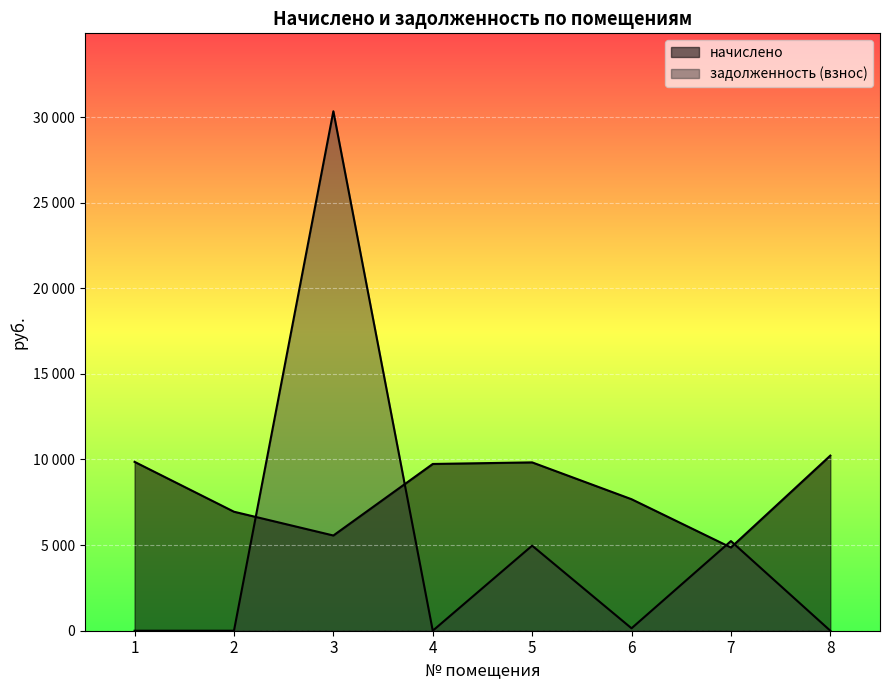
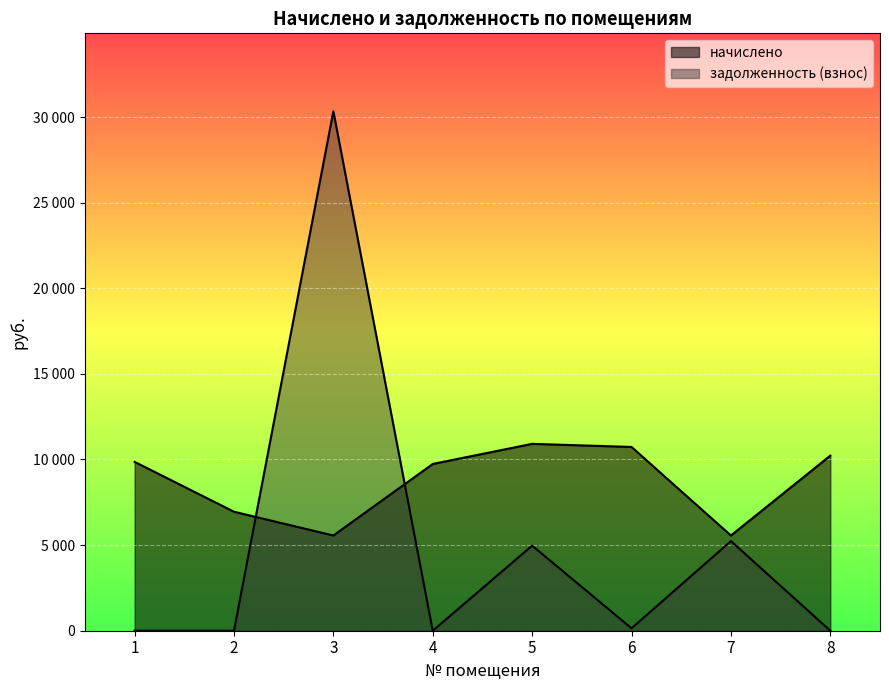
  {
    "начислено": {
      "1": 9900,
      "2": 6900,
      "3": 5600,
      "4": 9700,
-     "5": 9800,
-     "6": 7700,
-     "7": 4900,
+     "5": 10900,
+     "6": 10700,
+     "7": 5600,
      "8": 10200
    },
    "задолженность (взнос)": {
      "1": 0,
      "2": 0,
      "3": 30300,
      "4": 0,
      "5": 5000,
      "6": 100,
      "7": 5200,
      "8": 0
    }
  }
